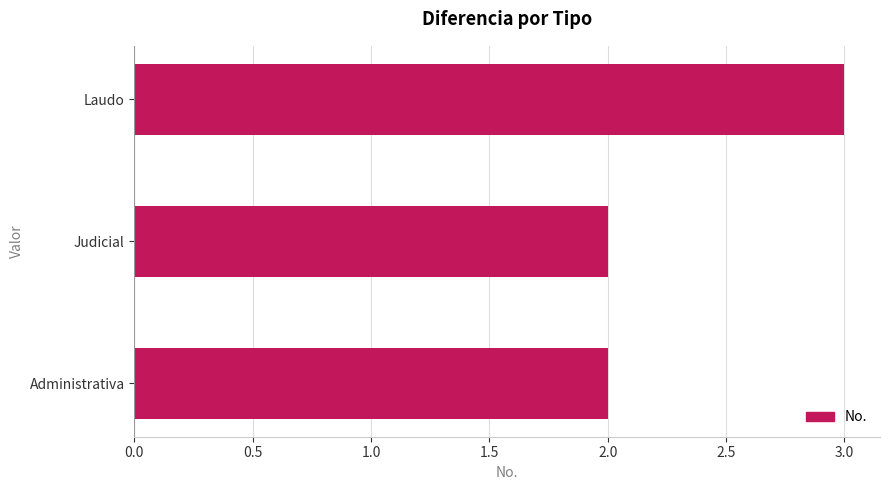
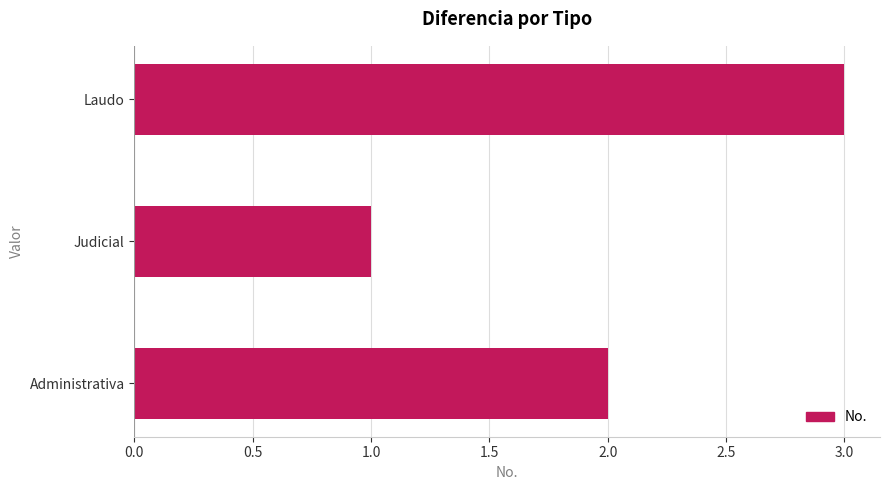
  {
    "Laudo": 3,
-   "Judicial": 2,
+   "Judicial": 1,
    "Administrativa": 2
  }
